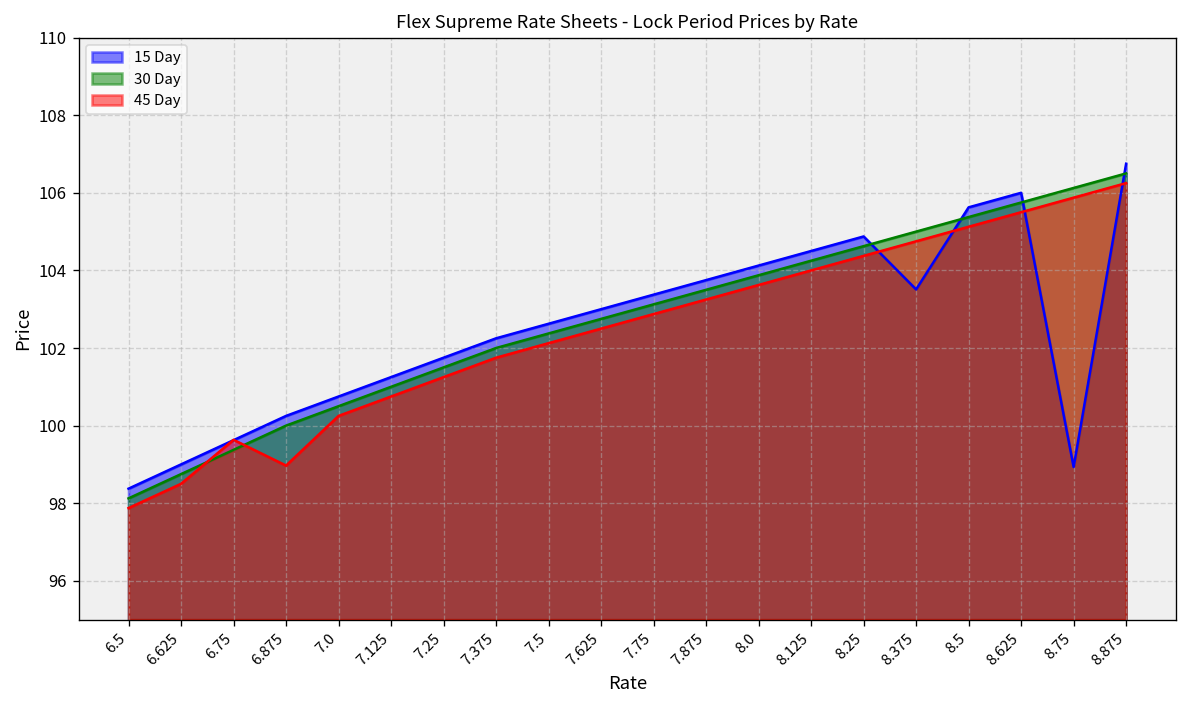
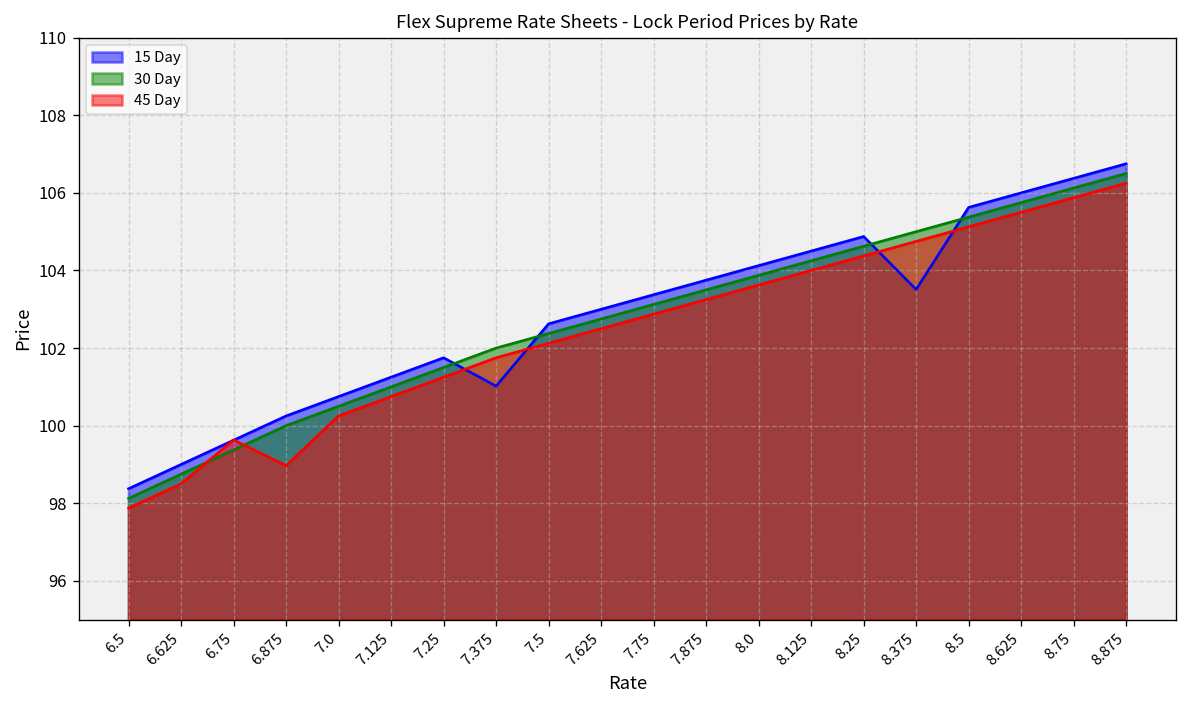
  {
    "15 Day": {
      "6.5": 98.4,
      "6.625": 99.0,
      "6.875": 100.3,
      "7.0": 100.8,
      "7.125": 101.3,
      "7.25": 101.8,
-     "7.375": 102.3,
+     "7.375": 101.0,
      "7.5": 102.6,
      "7.625": 103.0,
      "7.75": 103.4,
      "7.875": 103.8,
      "8.0": 104.1,
      "8.125": 104.5,
      "8.25": 104.9,
      "8.375": 103.5,
      "8.5": 105.6,
      "8.625": 106.0,
-     "8.75": 98.9,
+     "8.75": 106.4,
      "8.875": 106.8
    },
    "30 Day": {
      "6.5": 98.1,
      "6.625": 98.8,
      "6.75": 99.4,
      "6.875": 100.0,
      "7.0": 100.5,
      "7.125": 101.0,
      "7.25": 101.5,
      "7.375": 102.0,
      "7.5": 102.4,
      "7.625": 102.8,
      "7.75": 103.1,
      "7.875": 103.5,
      "8.0": 103.9,
      "8.125": 104.3,
      "8.25": 104.6,
      "8.375": 105.0,
      "8.5": 105.4,
      "8.625": 105.8,
      "8.75": 106.1,
      "8.875": 106.5
    },
    "45 Day": {
      "6.5": 97.9,
      "6.625": 98.5,
      "6.875": 99.0,
      "7.0": 100.3,
      "7.125": 100.8,
      "7.25": 101.3,
      "7.375": 101.8,
      "7.5": 102.1,
      "7.625": 102.5,
      "7.75": 102.9,
      "7.875": 103.3,
      "8.0": 103.6,
      "8.125": 104.0,
      "8.25": 104.4,
      "8.375": 104.8,
      "8.5": 105.1,
      "8.625": 105.5,
      "8.75": 105.9,
      "8.875": 106.3
    }
  }
